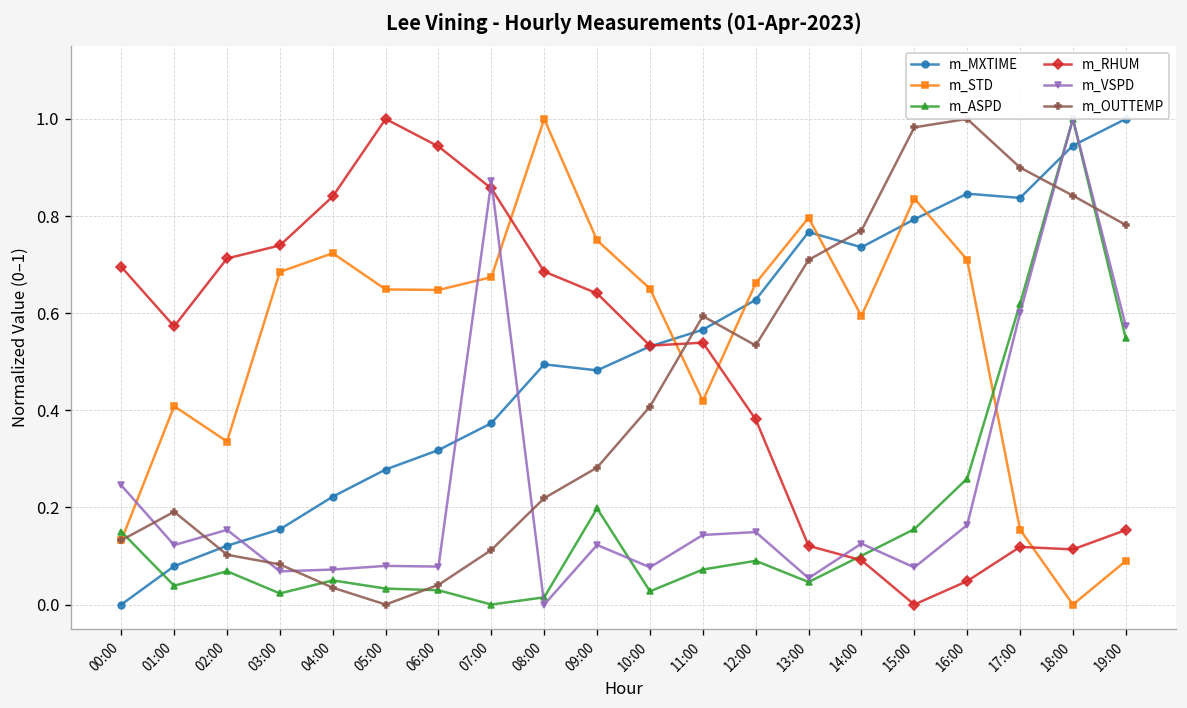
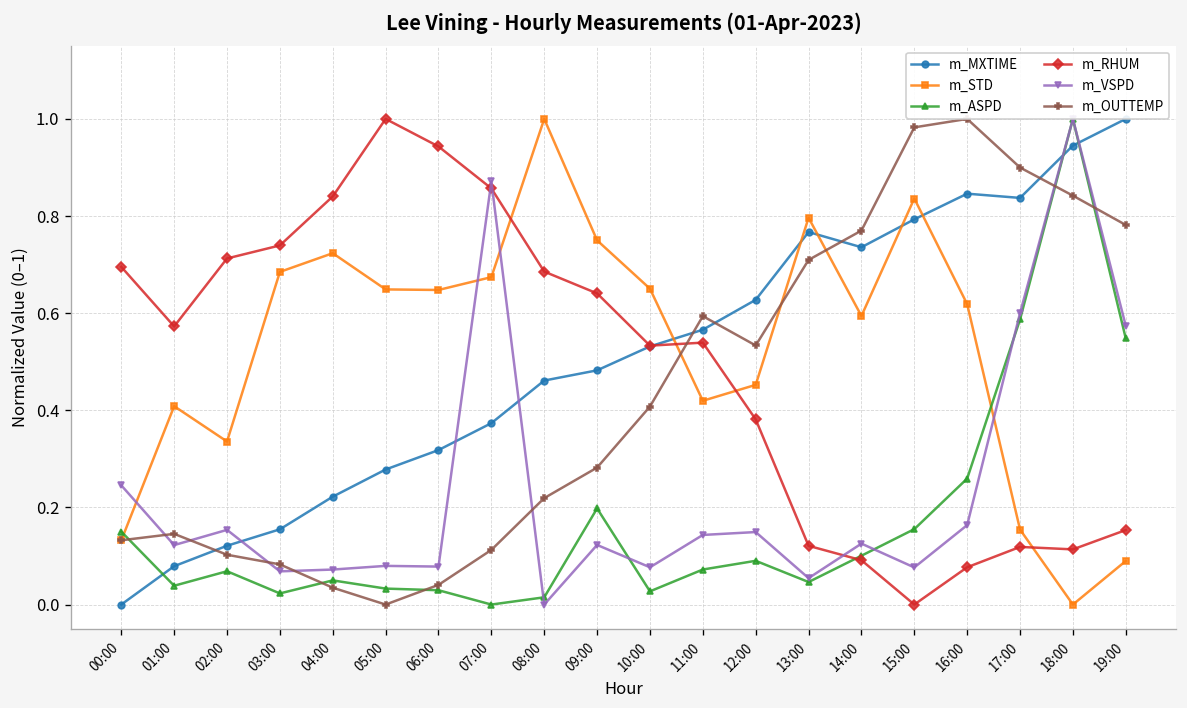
  {
    "m_MXTIME": {
      "00:00": 0.00,
      "01:00": 0.08,
      "02:00": 0.12,
      "03:00": 0.15,
      "04:00": 0.22,
      "05:00": 0.28,
      "06:00": 0.32,
      "07:00": 0.37,
-     "08:00": 0.49,
+     "08:00": 0.46,
      "09:00": 0.48,
      "11:00": 0.57,
      "12:00": 0.63,
      "13:00": 0.77,
      "14:00": 0.74,
      "15:00": 0.79,
      "16:00": 0.85,
      "17:00": 0.84,
      "18:00": 0.95,
      "19:00": 1.00
    },
    "m_STD": {
      "01:00": 0.41,
      "02:00": 0.34,
      "03:00": 0.69,
      "04:00": 0.72,
      "05:00": 0.65,
      "06:00": 0.65,
      "07:00": 0.67,
      "08:00": 1.00,
      "09:00": 0.75,
      "10:00": 0.65,
      "11:00": 0.42,
-     "12:00": 0.66,
+     "12:00": 0.45,
      "13:00": 0.80,
      "14:00": 0.59,
      "15:00": 0.84,
-     "16:00": 0.71,
+     "16:00": 0.62,
      "17:00": 0.15,
      "18:00": 0.00,
      "19:00": 0.09
    },
    "m_ASPD": {
      "00:00": 0.15,
      "01:00": 0.04,
      "02:00": 0.07,
      "03:00": 0.02,
      "04:00": 0.05,
      "05:00": 0.03,
      "06:00": 0.03,
      "07:00": 0.00,
      "08:00": 0.01,
      "09:00": 0.20,
      "10:00": 0.03,
      "11:00": 0.07,
      "12:00": 0.09,
      "13:00": 0.05,
      "14:00": 0.10,
      "15:00": 0.16,
      "16:00": 0.26,
-     "17:00": 0.62,
+     "17:00": 0.59,
      "19:00": 0.55
    },
    "m_RHUM": {
      "00:00": 0.70,
      "01:00": 0.57,
      "02:00": 0.71,
      "03:00": 0.74,
      "04:00": 0.84,
      "05:00": 1.00,
      "06:00": 0.94,
      "07:00": 0.86,
      "08:00": 0.69,
      "09:00": 0.64,
      "11:00": 0.54,
      "12:00": 0.38,
      "13:00": 0.12,
      "14:00": 0.09,
      "15:00": 0.00,
-     "16:00": 0.05,
+     "16:00": 0.08,
      "17:00": 0.12,
      "18:00": 0.11,
      "19:00": 0.15
    },
    "m_VSPD": {
      "00:00": 0.25,
      "01:00": 0.12,
      "02:00": 0.15,
      "03:00": 0.07,
      "04:00": 0.07,
      "05:00": 0.08,
      "06:00": 0.08,
      "07:00": 0.87,
      "08:00": 0.00,
      "09:00": 0.12,
      "10:00": 0.08,
      "11:00": 0.14,
      "12:00": 0.15,
      "13:00": 0.05,
      "14:00": 0.13,
      "15:00": 0.08,
      "16:00": 0.16,
      "17:00": 0.60,
      "19:00": 0.57
    },
    "m_OUTTEMP": {
-     "01:00": 0.19,
+     "01:00": 0.15,
      "02:00": 0.10,
      "03:00": 0.08,
      "04:00": 0.03,
      "05:00": 0.00,
      "06:00": 0.04,
      "07:00": 0.11,
      "08:00": 0.22,
      "09:00": 0.28,
      "10:00": 0.41,
      "11:00": 0.59,
      "12:00": 0.53,
      "13:00": 0.71,
      "14:00": 0.77,
      "15:00": 0.98,
      "16:00": 1.00,
      "17:00": 0.90,
      "18:00": 0.84,
      "19:00": 0.78
    }
  }
